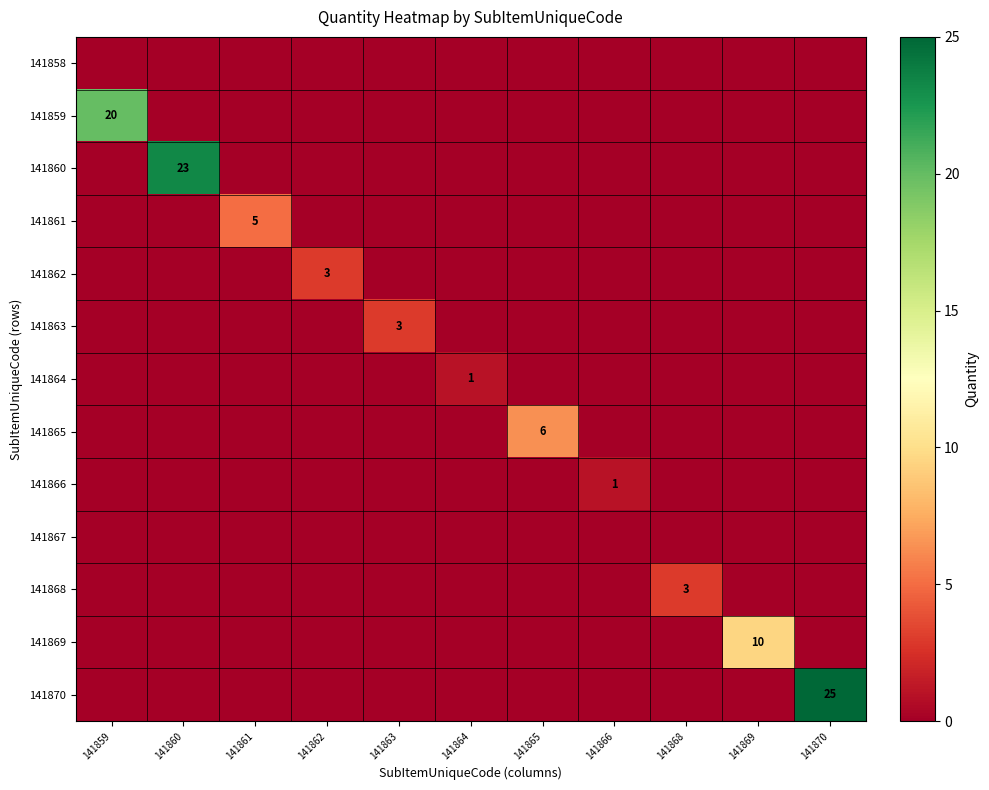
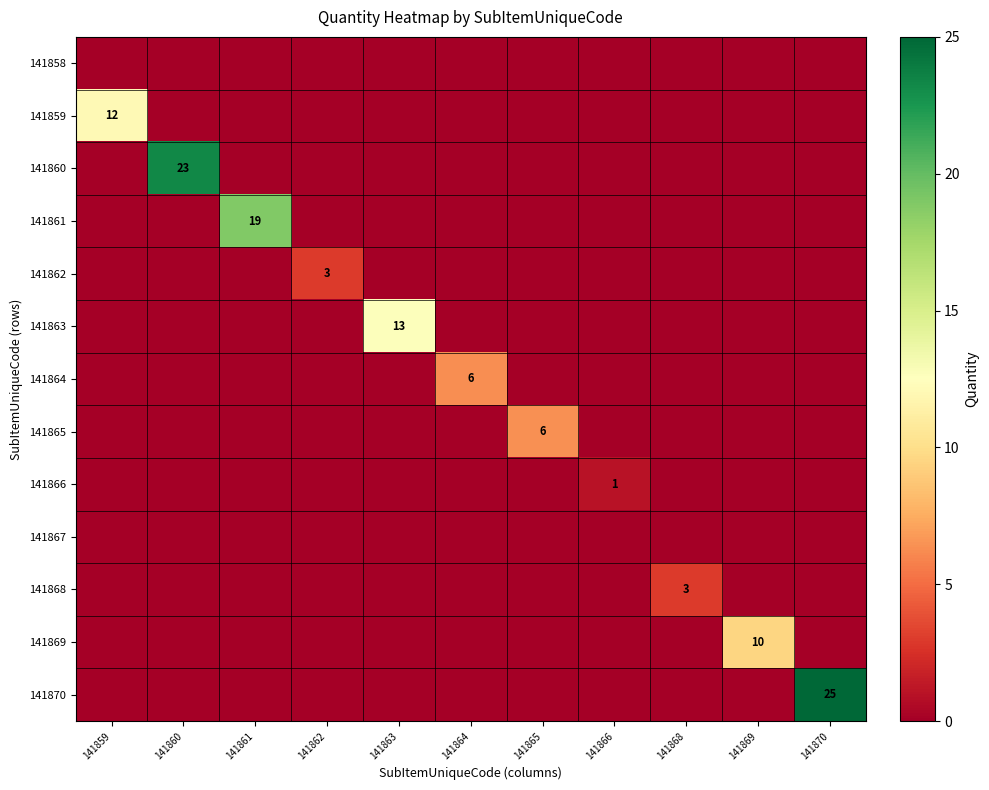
  {
    "141859": {
-     "141859": 20
+     "141859": 12
    },
    "141860": {
      "141860": 23
    },
    "141861": {
-     "141861": 5
+     "141861": 19
    },
    "141862": {
      "141862": 3
    },
    "141863": {
-     "141863": 3
+     "141863": 13
    },
    "141864": {
-     "141864": 1
+     "141864": 6
    },
    "141865": {
      "141865": 6
    },
    "141866": {
      "141866": 1
    },
    "141868": {
      "141868": 3
    },
    "141869": {
      "141869": 10
    },
    "141870": {
      "141870": 25
    }
  }
